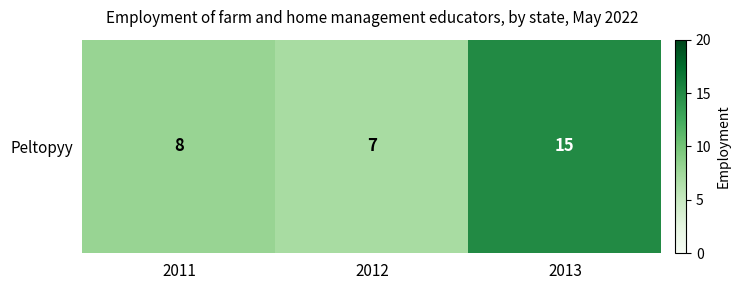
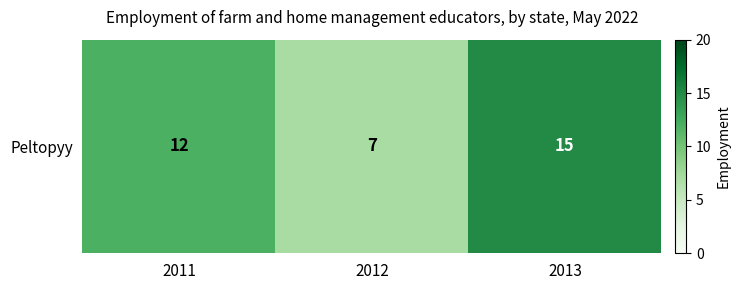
  {
    "Peltopyy": {
-     "2011": 8,
+     "2011": 12,
      "2012": 7,
      "2013": 15
    }
  }
